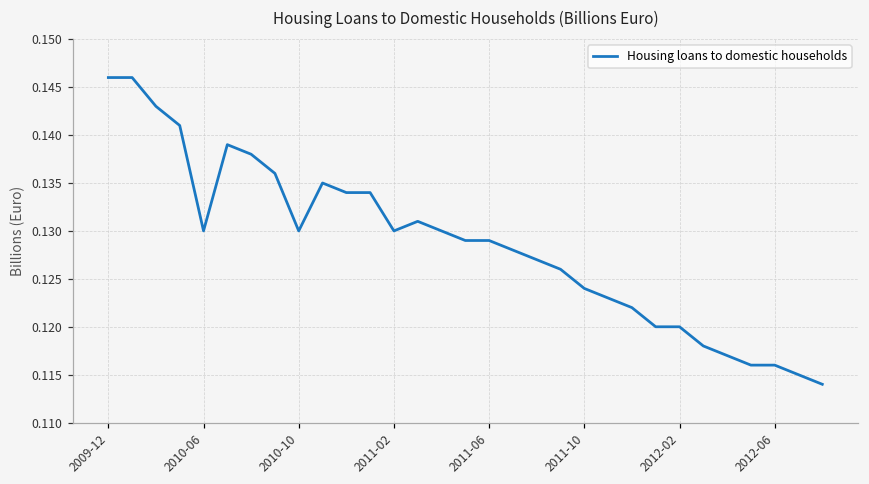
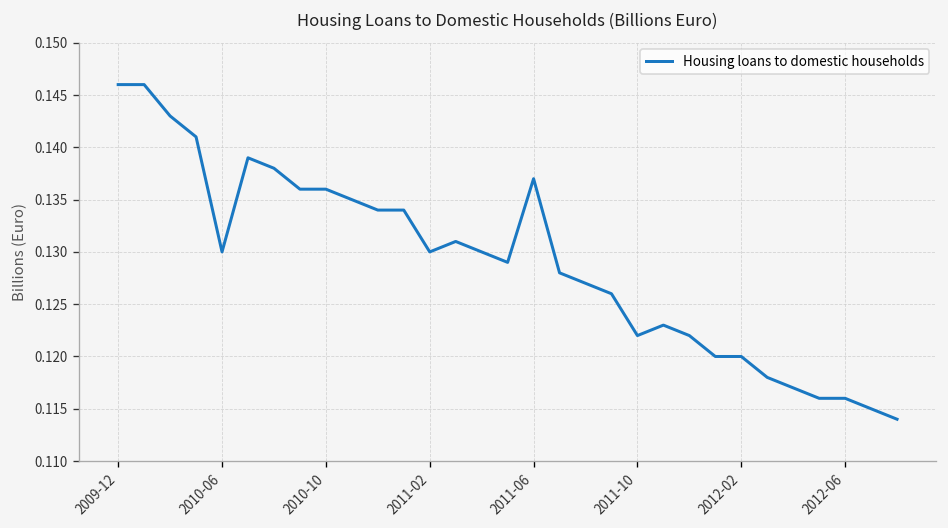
  {
    "2009-12": 0.146,
    "2010-06": 0.130,
-   "2010-10": 0.130,
+   "2010-10": 0.136,
    "2011-02": 0.130,
-   "2011-06": 0.129,
-   "2011-10": 0.124,
+   "2011-06": 0.137,
+   "2011-10": 0.122,
    "2012-02": 0.120,
    "2012-06": 0.116
  }
